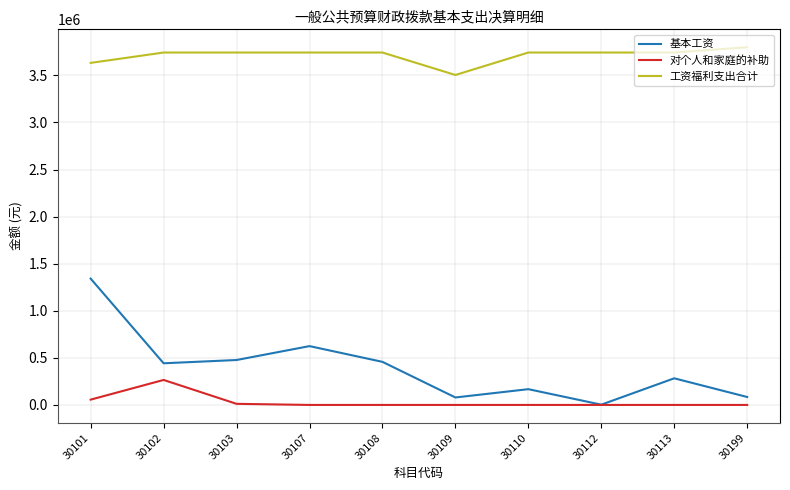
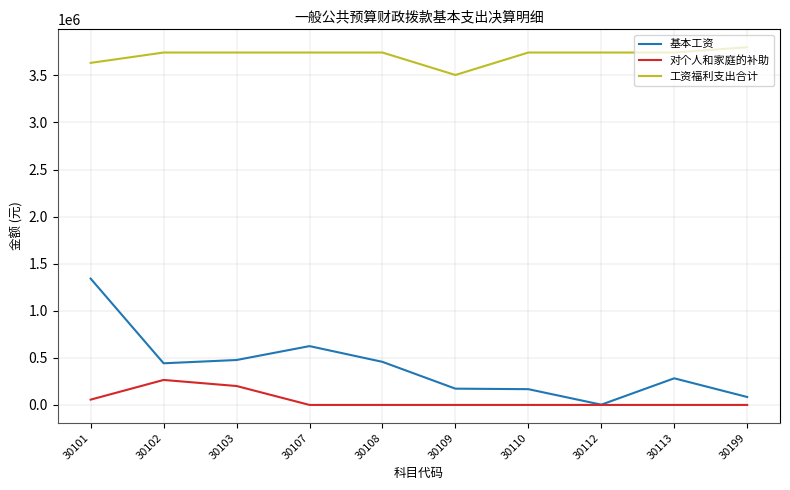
  {
    "基本工资": {
      "30101": 1300000,
      "30102": 400000,
      "30103": 500000,
      "30107": 600000,
      "30108": 500000,
-     "30109": 100000,
+     "30109": 200000,
      "30110": 200000,
      "30113": 300000,
      "30199": 100000
    },
    "对个人和家庭的补助": {
      "30101": 100000,
      "30102": 300000,
-     "30103": 0,
+     "30103": 200000,
      "30107": 0,
      "30108": 0,
      "30109": 0,
      "30110": 0,
      "30113": 0,
      "30199": 0
    },
    "工资福利支出合计": {
      "30101": 3600000,
      "30102": 3700000,
      "30103": 3700000,
      "30107": 3700000,
      "30108": 3700000,
      "30109": 3500000,
      "30110": 3700000,
      "30112": 3700000
    }
  }
